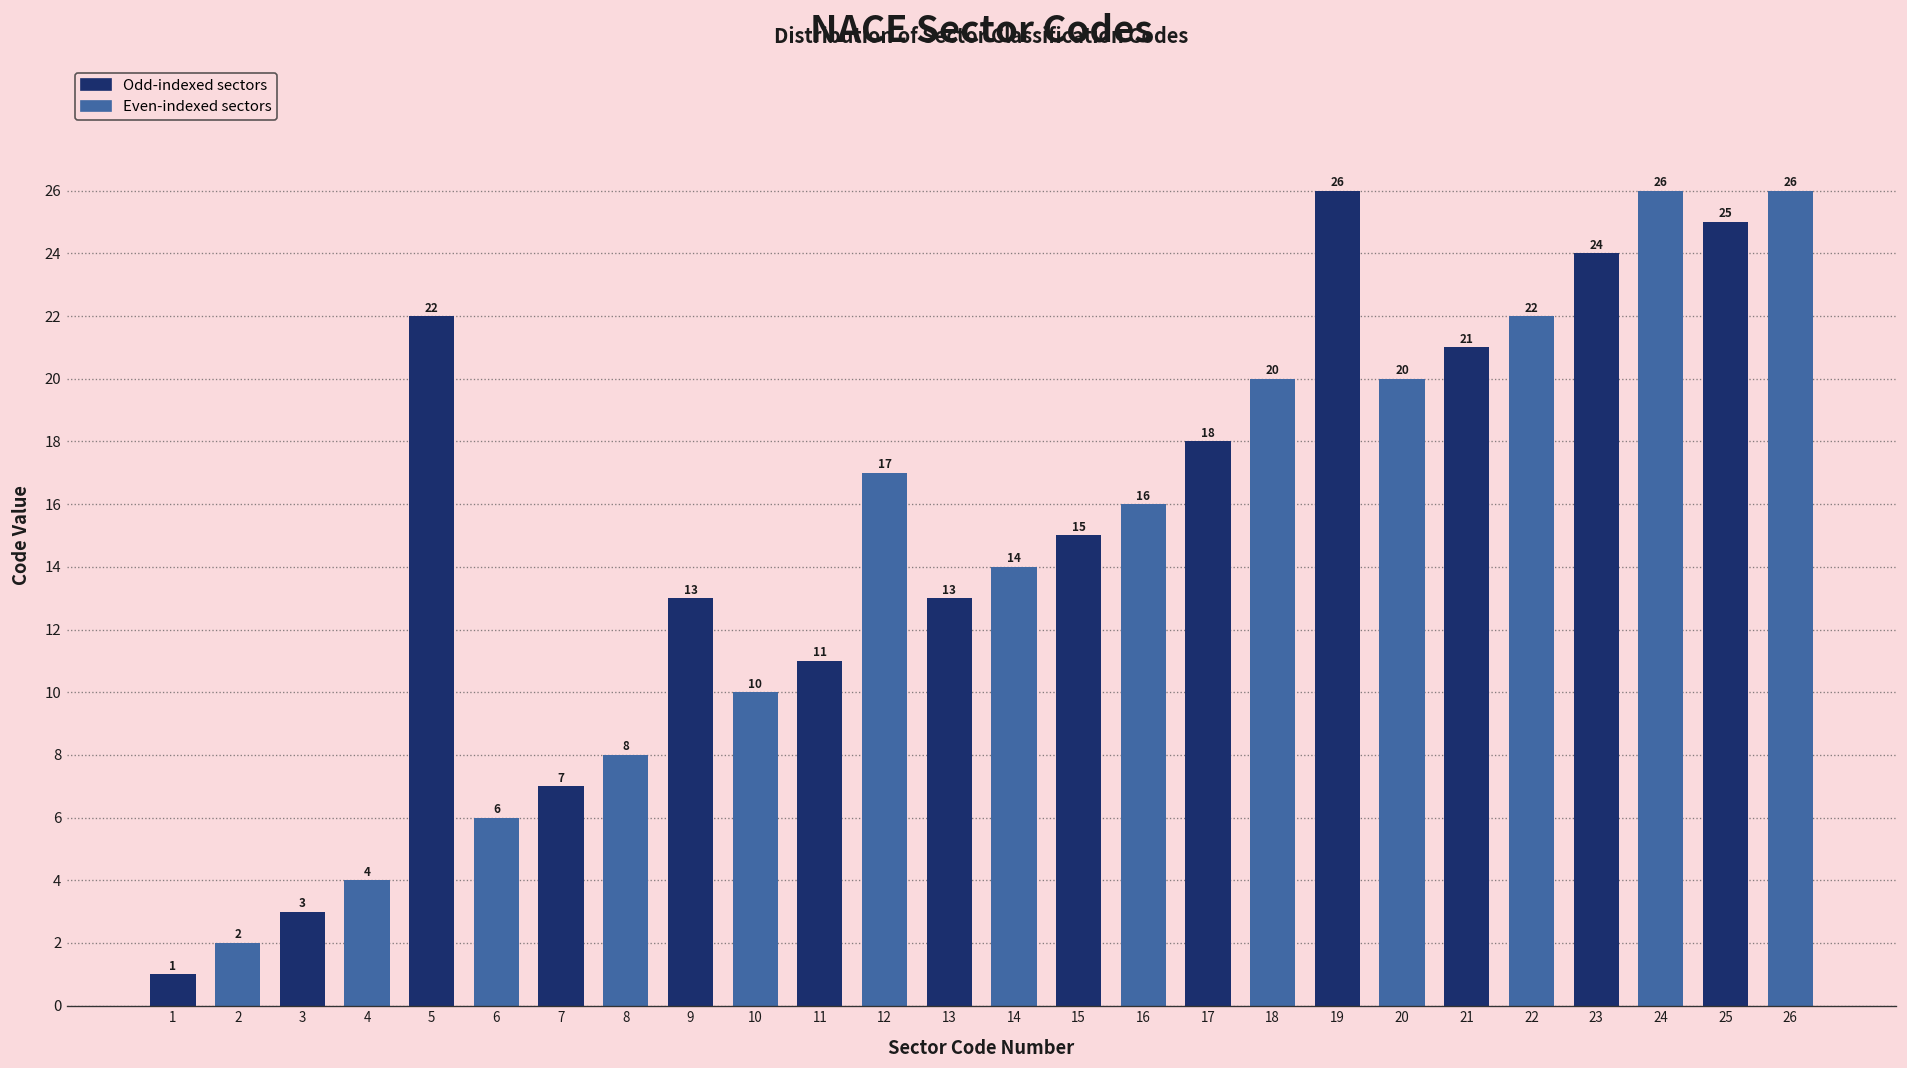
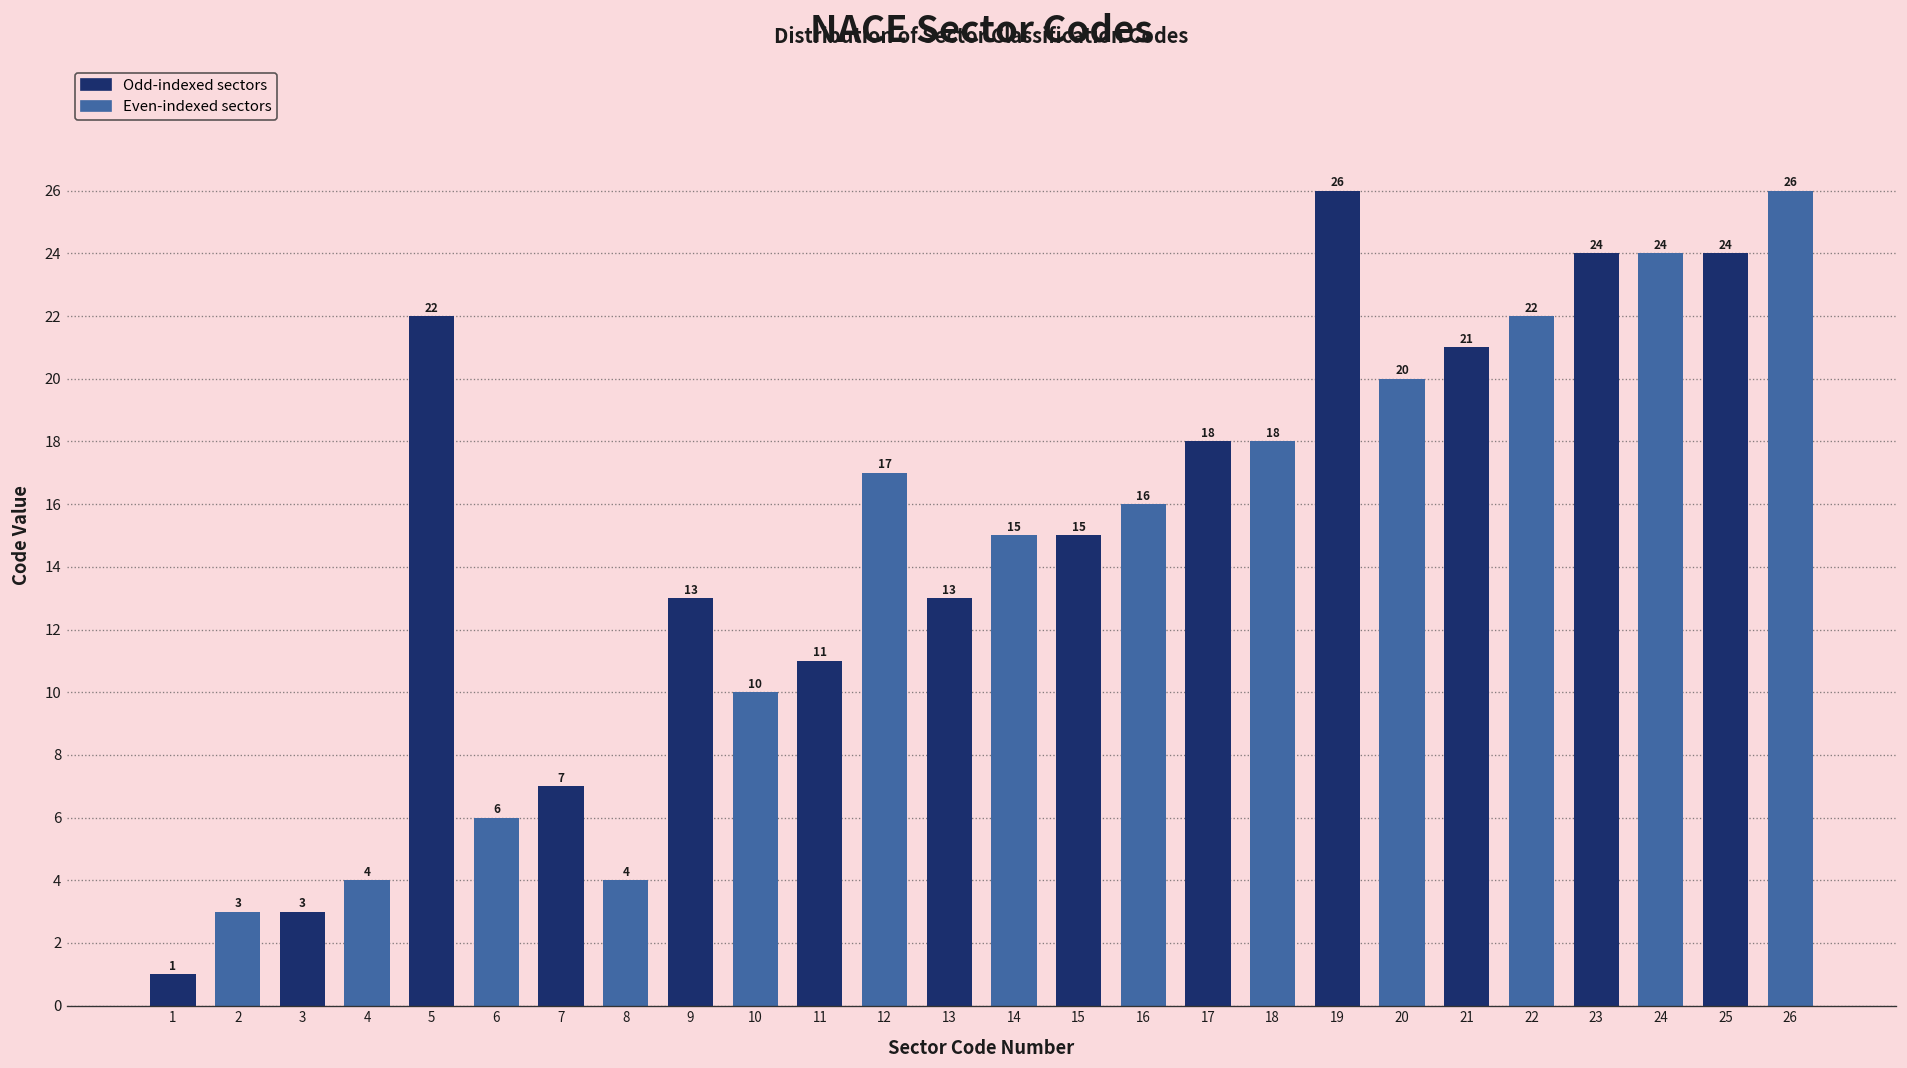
  {
    "1": 1,
-   "2": 2,
+   "2": 3,
    "3": 3,
    "4": 4,
    "5": 22,
    "6": 6,
    "7": 7,
-   "8": 8,
+   "8": 4,
    "9": 13,
    "10": 10,
    "11": 11,
    "12": 17,
    "13": 13,
-   "14": 14,
+   "14": 15,
    "15": 15,
    "16": 16,
    "17": 18,
-   "18": 20,
+   "18": 18,
    "19": 26,
    "20": 20,
    "21": 21,
    "22": 22,
    "23": 24,
-   "24": 26,
-   "25": 25,
+   "24": 24,
+   "25": 24,
    "26": 26
  }
